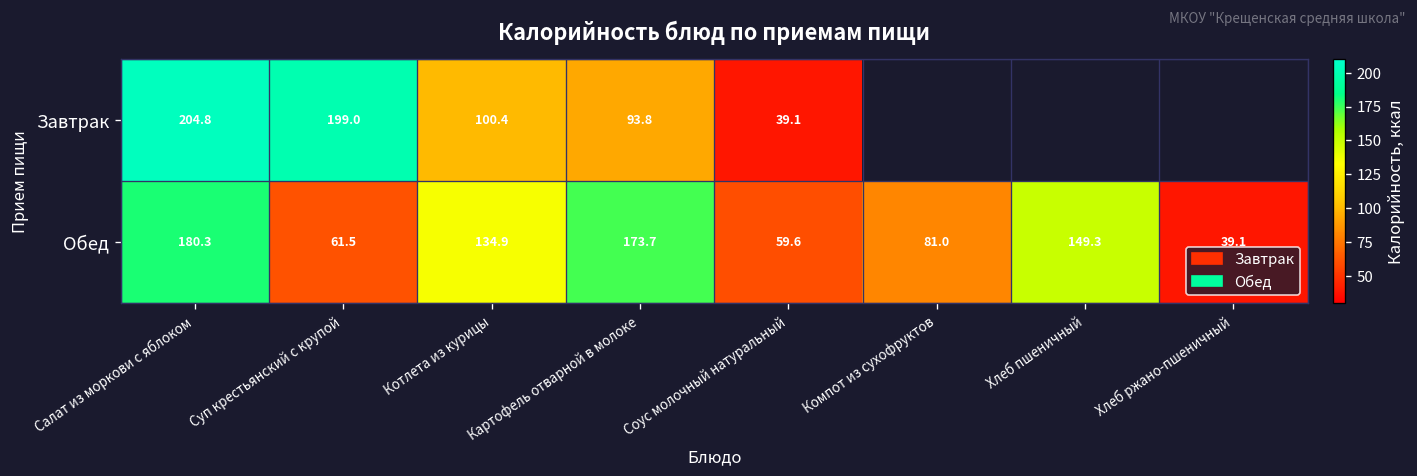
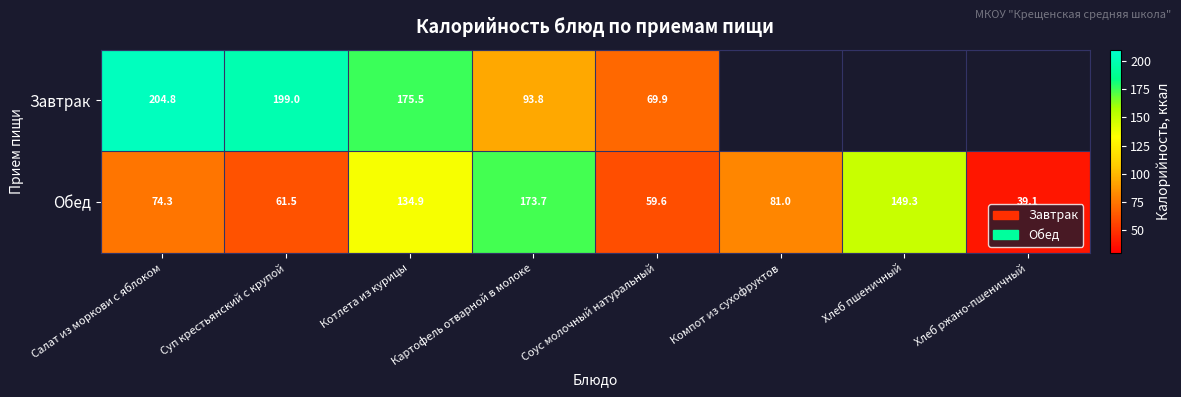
  {
    "Завтрак": {
      "Салат из моркови с яблоком": 204.8,
      "Суп крестьянский с крупой": 199.0,
-     "Котлета из курицы": 100.4,
+     "Котлета из курицы": 175.5,
      "Картофель отварной в молоке": 93.8,
-     "Соус молочный натуральный": 39.1
+     "Соус молочный натуральный": 69.9
    },
    "Обед": {
-     "Салат из моркови с яблоком": 180.3,
+     "Салат из моркови с яблоком": 74.3,
      "Суп крестьянский с крупой": 61.5,
      "Котлета из курицы": 134.9,
      "Картофель отварной в молоке": 173.7,
      "Соус молочный натуральный": 59.6,
      "Компот из сухофруктов": 81.0,
      "Хлеб пшеничный": 149.3
    }
  }
